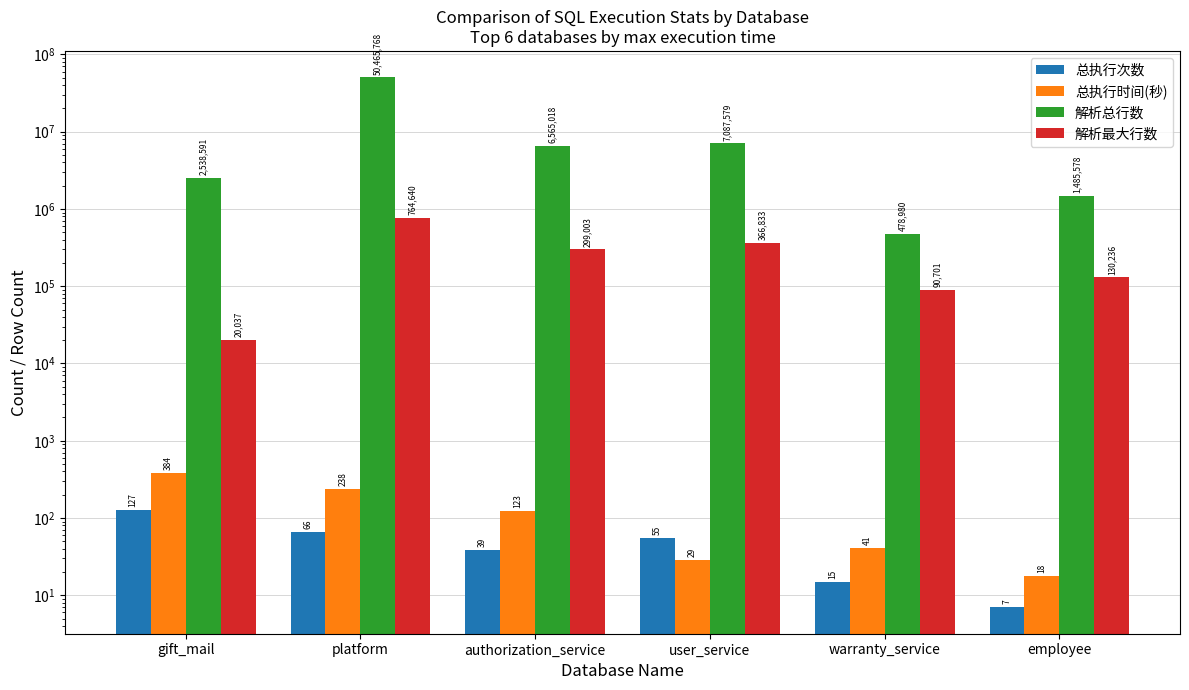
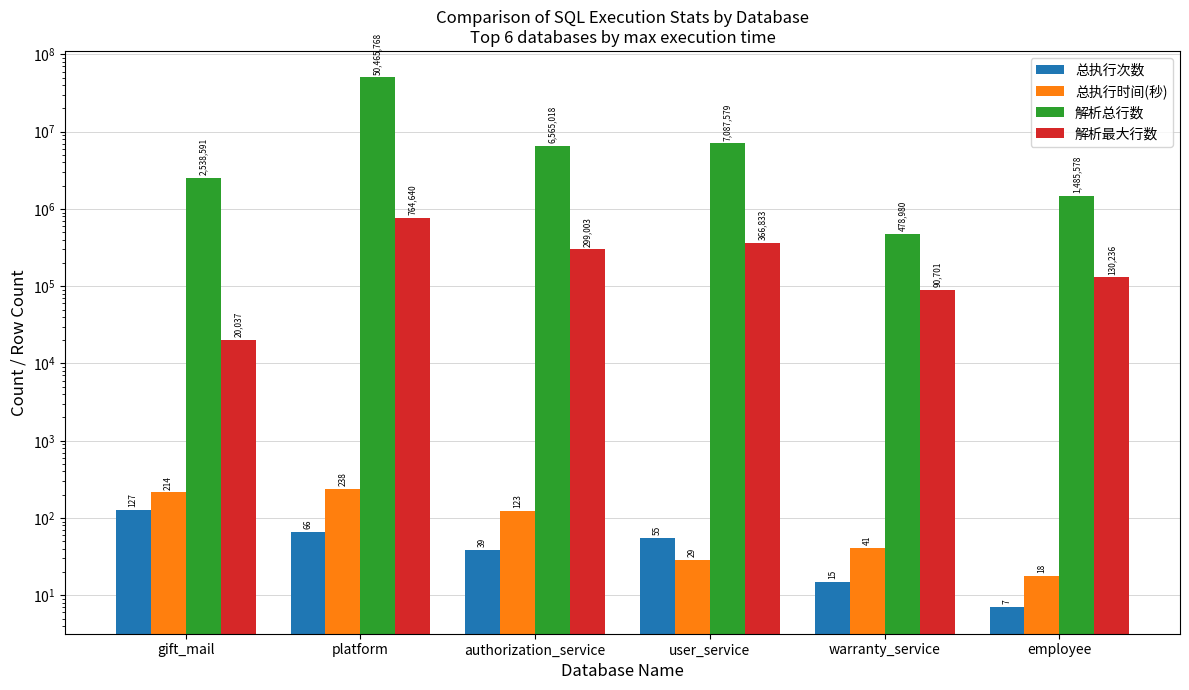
  {
    "总执行次数": {
      "gift_mail": "127",
      "platform": "66",
      "authorization_service": "39",
      "user_service": "55",
      "warranty_service": "15",
      "employee": "7"
    },
    "总执行时间(秒)": {
-     "gift_mail": "384",
+     "gift_mail": "214",
      "platform": "238",
      "authorization_service": "123",
      "user_service": "29",
      "warranty_service": "41",
      "employee": "18"
    },
    "解析总行数": {
      "gift_mail": "2,538,591",
      "platform": "50,465,768",
      "authorization_service": "6,565,018",
      "user_service": "7,087,579",
      "warranty_service": "478,980",
      "employee": "1,485,578"
    },
    "解析最大行数": {
      "gift_mail": "20,037",
      "platform": "764,640",
      "authorization_service": "299,003",
      "user_service": "366,833",
      "warranty_service": "90,701",
      "employee": "130,236"
    }
  }
